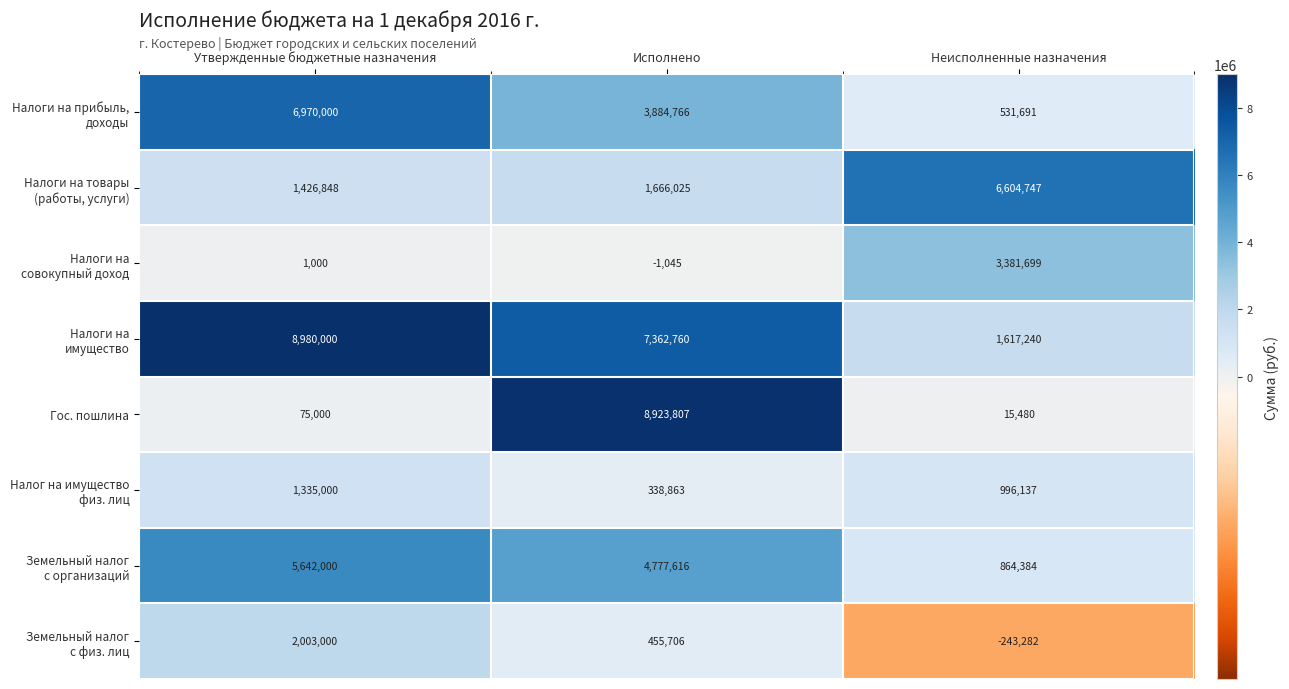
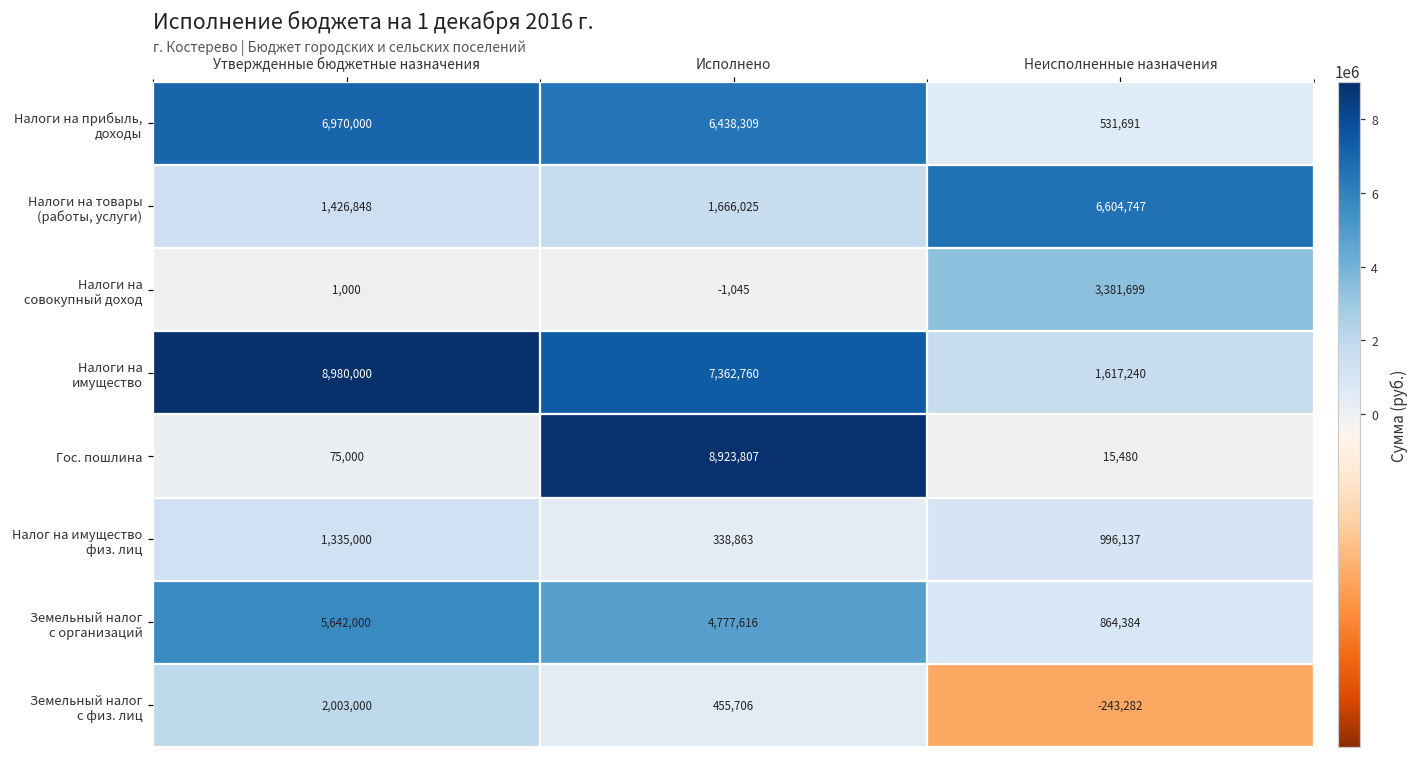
  {
    "Налоги на прибыль, доходы": {
      "Утвержденные бюджетные назначения": "6,970,000",
-     "Исполнено": "3,884,766",
+     "Исполнено": "6,438,309",
      "Неисполненные назначения": "531,691"
    },
    "Налоги на товары (работы, услуги)": {
      "Утвержденные бюджетные назначения": "1,426,848",
      "Исполнено": "1,666,025",
      "Неисполненные назначения": "6,604,747"
    },
    "Налоги на совокупный доход": {
      "Утвержденные бюджетные назначения": "1,000",
      "Исполнено": "-1,045",
      "Неисполненные назначения": "3,381,699"
    },
    "Налоги на имущество": {
      "Утвержденные бюджетные назначения": "8,980,000",
      "Исполнено": "7,362,760",
      "Неисполненные назначения": "1,617,240"
    },
    "Гос. пошлина": {
      "Утвержденные бюджетные назначения": "75,000",
      "Исполнено": "8,923,807",
      "Неисполненные назначения": "15,480"
    },
    "Налог на имущество физ. лиц": {
      "Утвержденные бюджетные назначения": "1,335,000",
      "Исполнено": "338,863",
      "Неисполненные назначения": "996,137"
    },
    "Земельный налог с организаций": {
      "Утвержденные бюджетные назначения": "5,642,000",
      "Исполнено": "4,777,616",
      "Неисполненные назначения": "864,384"
    },
    "Земельный налог с физ. лиц": {
      "Утвержденные бюджетные назначения": "2,003,000",
      "Исполнено": "455,706",
      "Неисполненные назначения": "-243,282"
    }
  }
